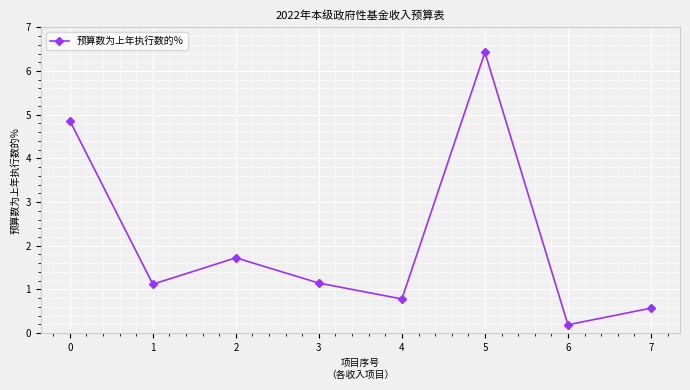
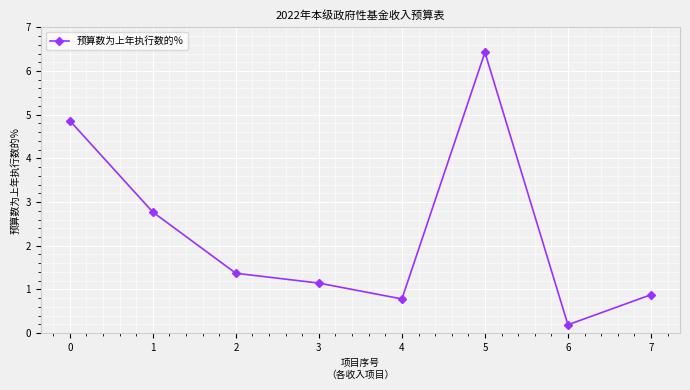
  {
    "0": 4.9,
-   "1": 1.1,
-   "2": 1.7,
+   "1": 2.8,
+   "2": 1.4,
    "3": 1.1,
    "4": 0.8,
    "5": 6.4,
    "6": 0.2,
-   "7": 0.6
+   "7": 0.9
  }
